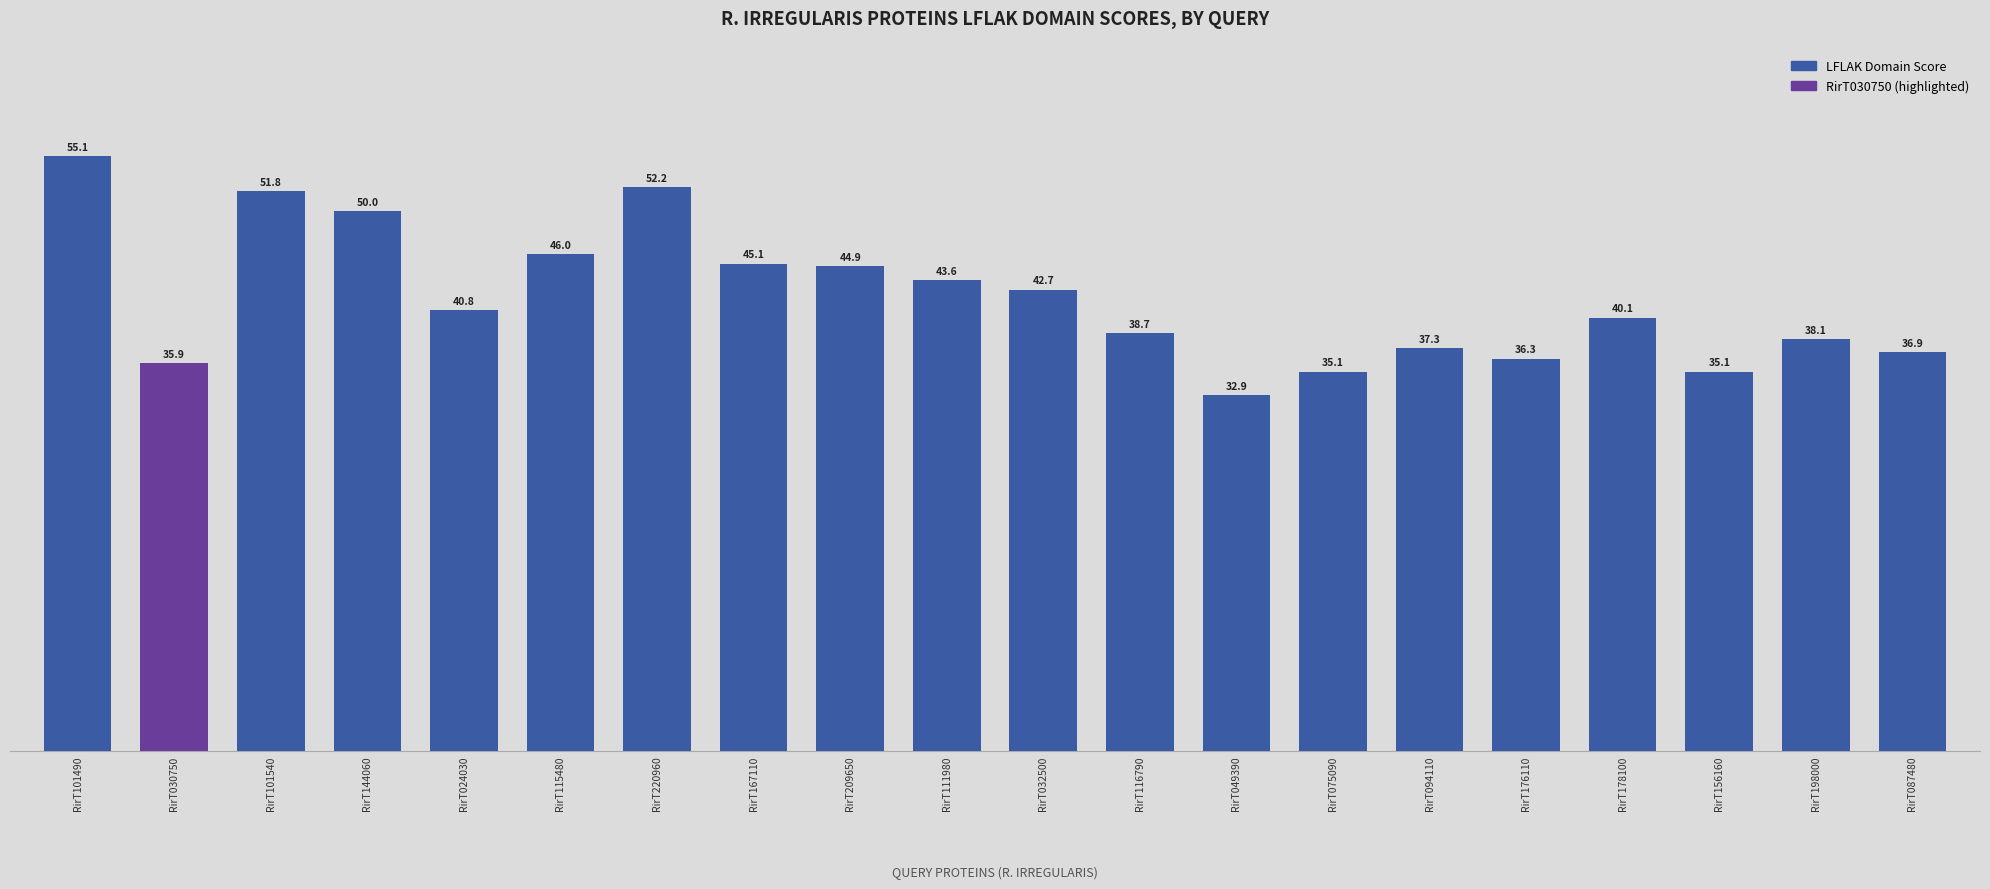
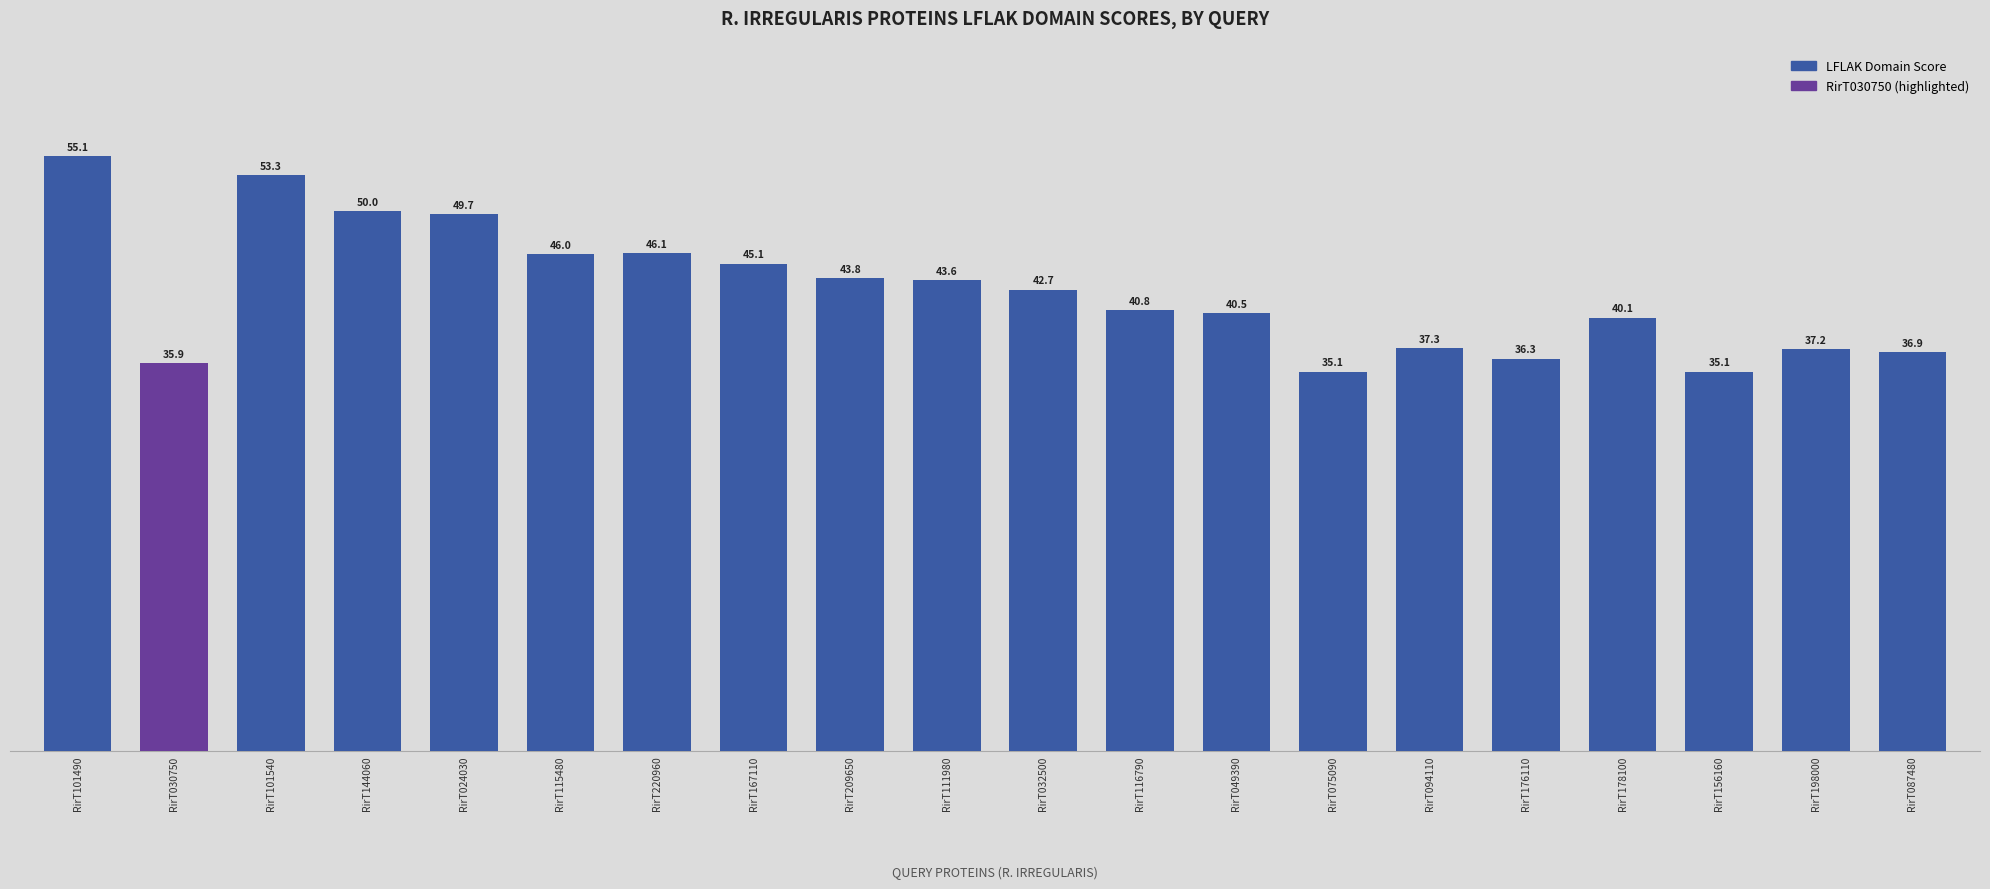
  {
    "RirT101490": 55.1,
    "RirT030750": 35.9,
-   "RirT101540": 51.8,
+   "RirT101540": 53.3,
    "RirT144060": 50.0,
-   "RirT024030": 40.8,
+   "RirT024030": 49.7,
    "RirT115480": 46.0,
-   "RirT220960": 52.2,
+   "RirT220960": 46.1,
    "RirT167110": 45.1,
-   "RirT209650": 44.9,
+   "RirT209650": 43.8,
    "RirT111980": 43.6,
    "RirT032500": 42.7,
-   "RirT116790": 38.7,
-   "RirT049390": 32.9,
+   "RirT116790": 40.8,
+   "RirT049390": 40.5,
    "RirT075090": 35.1,
    "RirT094110": 37.3,
    "RirT176110": 36.3,
    "RirT178100": 40.1,
    "RirT156160": 35.1,
-   "RirT198000": 38.1,
+   "RirT198000": 37.2,
    "RirT087480": 36.9
  }
